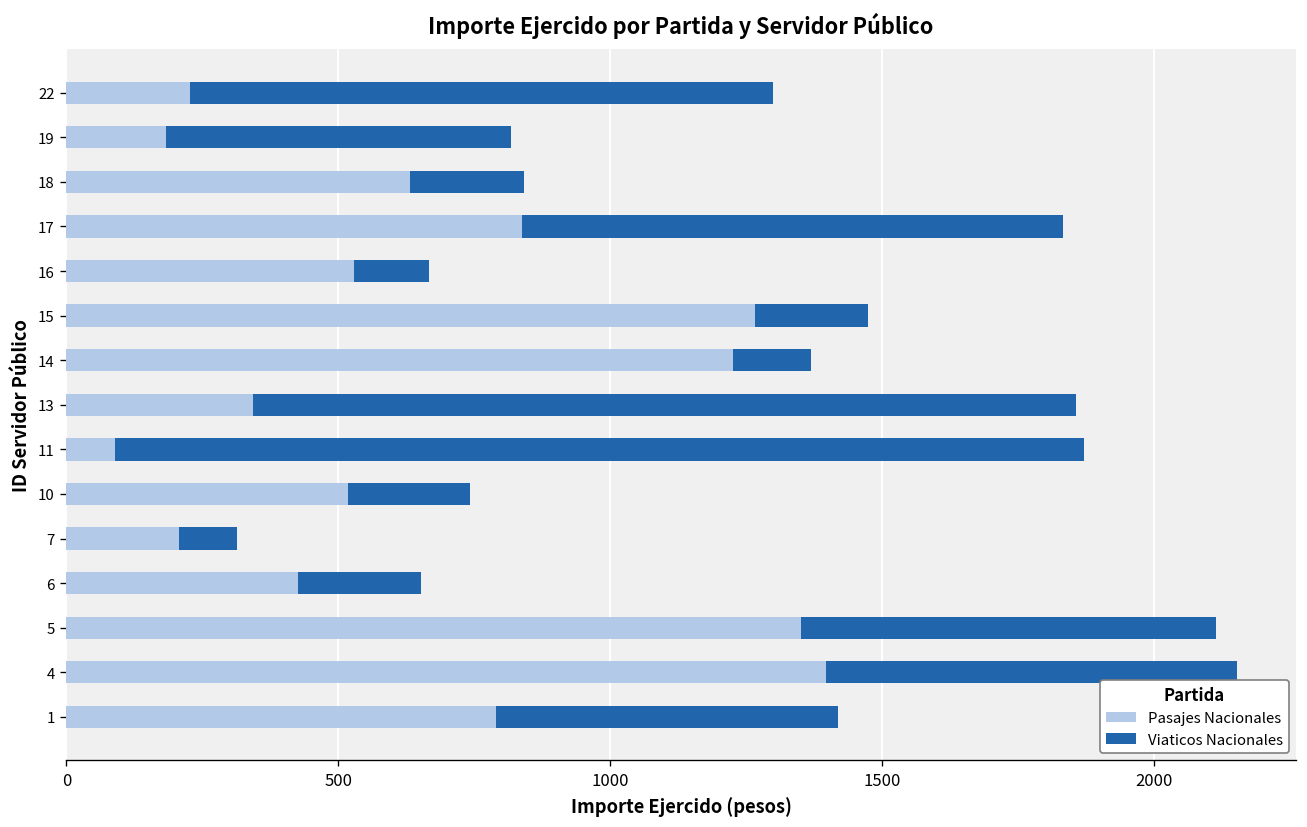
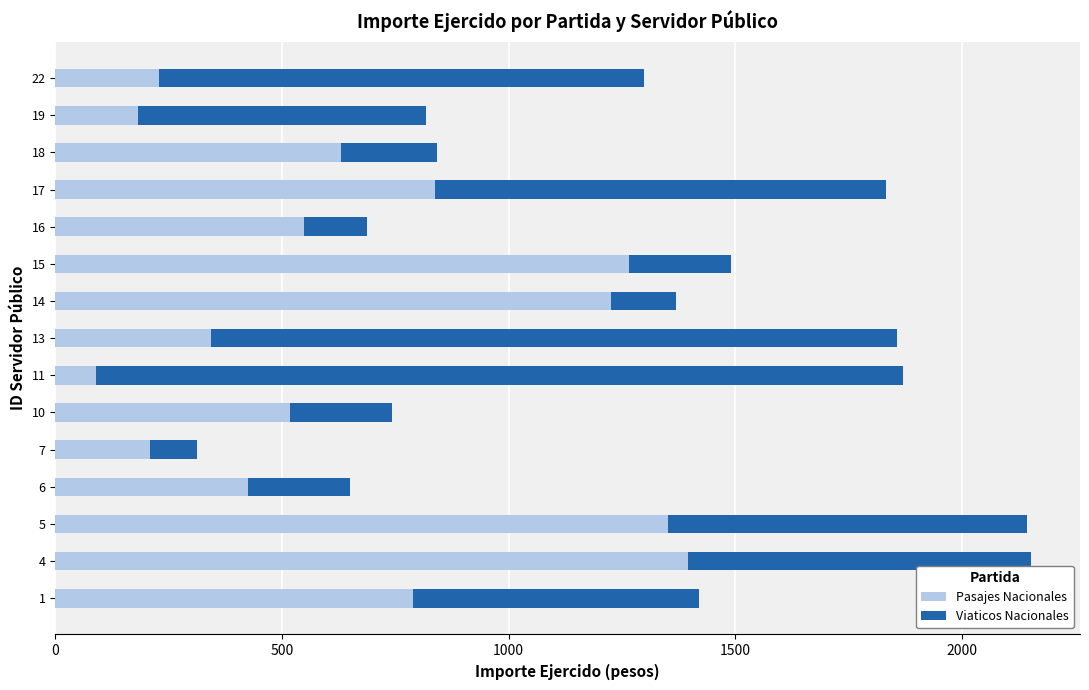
  {
    "Pasajes Nacionales": {
      "22": 230,
      "19": 180,
      "18": 630,
      "17": 840,
-     "16": 530,
+     "16": 550,
      "15": 1270,
      "14": 1230,
      "13": 340,
      "11": 90,
      "10": 520,
      "7": 210,
      "6": 430,
      "5": 1350,
      "4": 1400,
      "1": 790
    },
    "Viaticos Nacionales": {
      "22": 1070,
      "19": 640,
      "18": 210,
      "17": 1000,
      "16": 140,
-     "15": 210,
+     "15": 230,
      "14": 140,
      "13": 1510,
      "11": 1780,
      "10": 220,
      "7": 110,
      "6": 230,
-     "5": 760,
+     "5": 790,
      "4": 760,
      "1": 630
    }
  }
